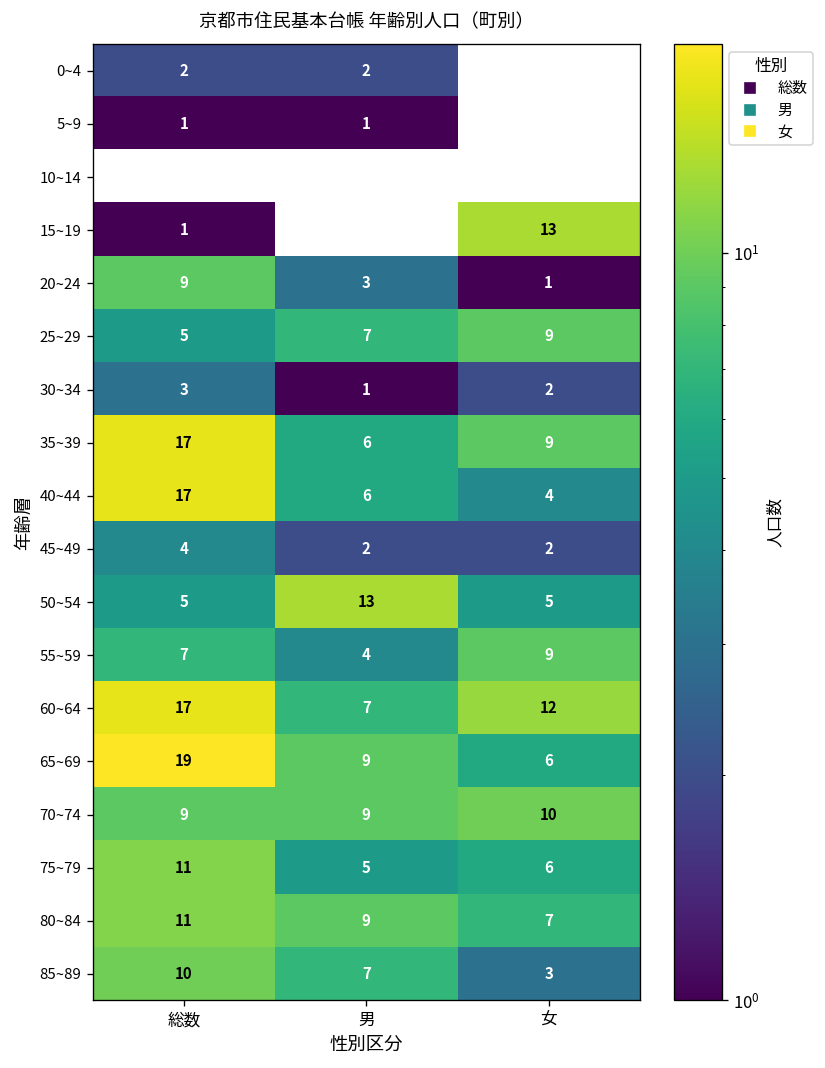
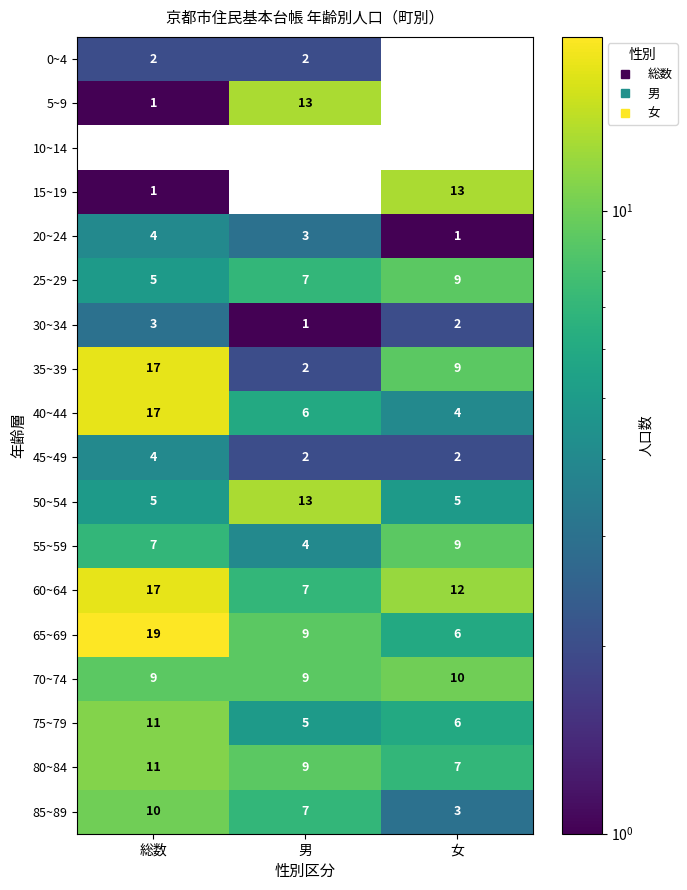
  {
    "0~4": {
      "総数": 2,
      "男": 2
    },
    "5~9": {
      "総数": 1,
-     "男": 1
+     "男": 13
    },
    "15~19": {
      "総数": 1,
      "女": 13
    },
    "20~24": {
-     "総数": 9,
+     "総数": 4,
      "男": 3,
      "女": 1
    },
    "25~29": {
      "総数": 5,
      "男": 7,
      "女": 9
    },
    "30~34": {
      "総数": 3,
      "男": 1,
      "女": 2
    },
    "35~39": {
      "総数": 17,
-     "男": 6,
+     "男": 2,
      "女": 9
    },
    "40~44": {
      "総数": 17,
      "男": 6,
      "女": 4
    },
    "45~49": {
      "総数": 4,
      "男": 2,
      "女": 2
    },
    "50~54": {
      "総数": 5,
      "男": 13,
      "女": 5
    },
    "55~59": {
      "総数": 7,
      "男": 4,
      "女": 9
    },
    "60~64": {
      "総数": 17,
      "男": 7,
      "女": 12
    },
    "65~69": {
      "総数": 19,
      "男": 9,
      "女": 6
    },
    "70~74": {
      "総数": 9,
      "男": 9,
      "女": 10
    },
    "75~79": {
      "総数": 11,
      "男": 5,
      "女": 6
    },
    "80~84": {
      "総数": 11,
      "男": 9,
      "女": 7
    },
    "85~89": {
      "総数": 10,
      "男": 7,
      "女": 3
    }
  }
